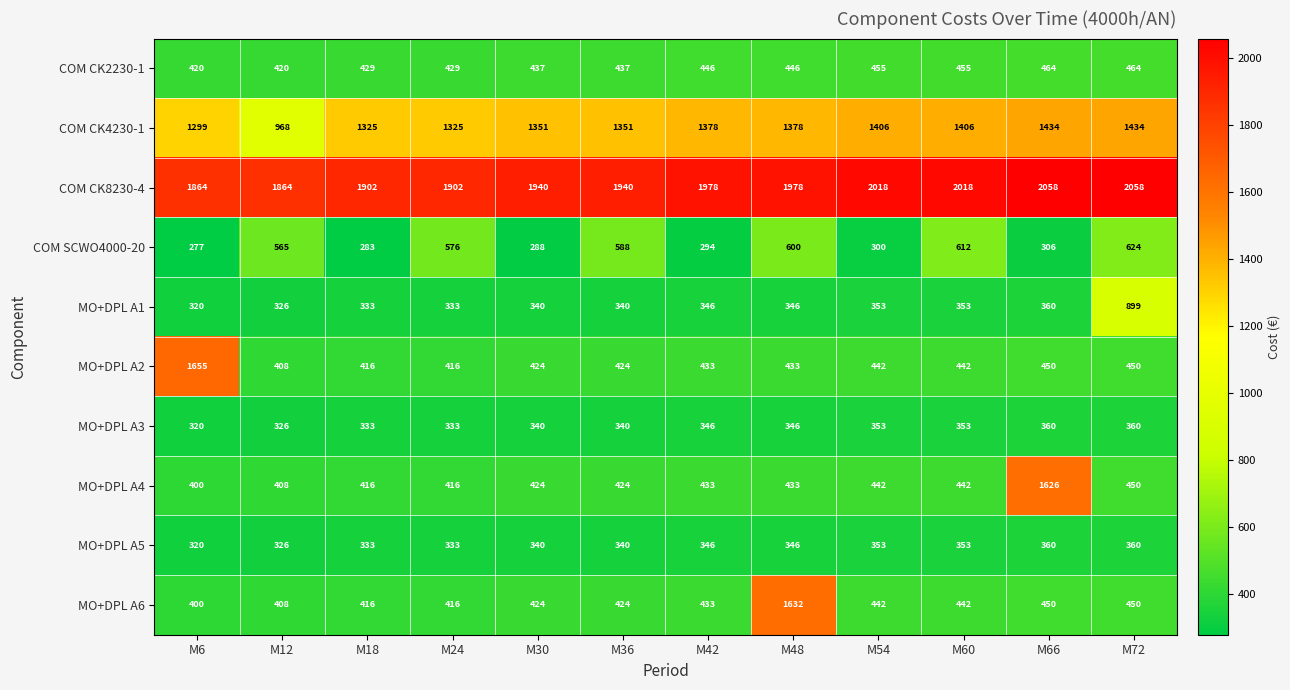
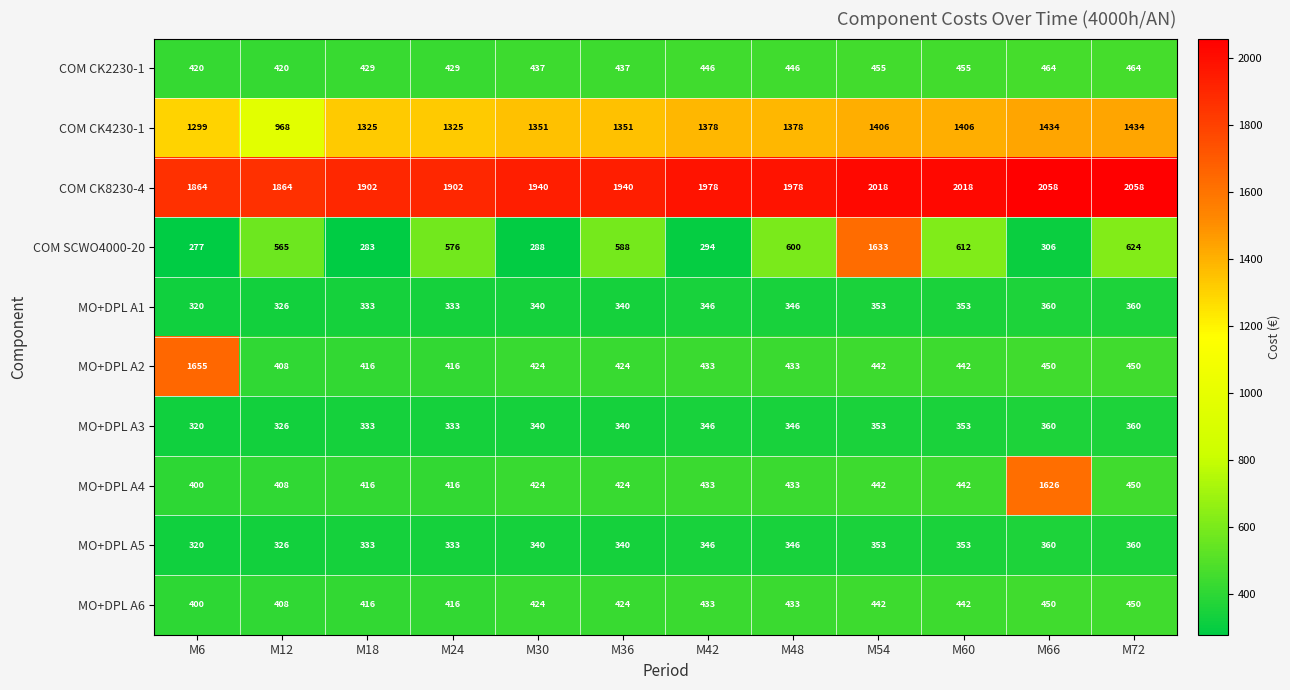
  {
    "COM CK2230-1": {
      "M6": 420,
      "M12": 420,
      "M18": 429,
      "M24": 429,
      "M30": 437,
      "M36": 437,
      "M42": 446,
      "M48": 446,
      "M54": 455,
      "M60": 455,
      "M66": 464,
      "M72": 464
    },
    "COM CK4230-1": {
      "M6": 1299,
      "M12": 968,
      "M18": 1325,
      "M24": 1325,
      "M30": 1351,
      "M36": 1351,
      "M42": 1378,
      "M48": 1378,
      "M54": 1406,
      "M60": 1406,
      "M66": 1434,
      "M72": 1434
    },
    "COM CK8230-4": {
      "M6": 1864,
      "M12": 1864,
      "M18": 1902,
      "M24": 1902,
      "M30": 1940,
      "M36": 1940,
      "M42": 1978,
      "M48": 1978,
      "M54": 2018,
      "M60": 2018,
      "M66": 2058,
      "M72": 2058
    },
    "COM SCWO4000-20": {
      "M6": 277,
      "M12": 565,
      "M18": 283,
      "M24": 576,
      "M30": 288,
      "M36": 588,
      "M42": 294,
      "M48": 600,
-     "M54": 300,
+     "M54": 1633,
      "M60": 612,
      "M66": 306,
      "M72": 624
    },
    "MO+DPL A1": {
      "M6": 320,
      "M12": 326,
      "M18": 333,
      "M24": 333,
      "M30": 340,
      "M36": 340,
      "M42": 346,
      "M48": 346,
      "M54": 353,
      "M60": 353,
      "M66": 360,
-     "M72": 899
+     "M72": 360
    },
    "MO+DPL A2": {
      "M6": 1655,
      "M12": 408,
      "M18": 416,
      "M24": 416,
      "M30": 424,
      "M36": 424,
      "M42": 433,
      "M48": 433,
      "M54": 442,
      "M60": 442,
      "M66": 450,
      "M72": 450
    },
    "MO+DPL A3": {
      "M6": 320,
      "M12": 326,
      "M18": 333,
      "M24": 333,
      "M30": 340,
      "M36": 340,
      "M42": 346,
      "M48": 346,
      "M54": 353,
      "M60": 353,
      "M66": 360,
      "M72": 360
    },
    "MO+DPL A4": {
      "M6": 400,
      "M12": 408,
      "M18": 416,
      "M24": 416,
      "M30": 424,
      "M36": 424,
      "M42": 433,
      "M48": 433,
      "M54": 442,
      "M60": 442,
      "M66": 1626,
      "M72": 450
    },
    "MO+DPL A5": {
      "M6": 320,
      "M12": 326,
      "M18": 333,
      "M24": 333,
      "M30": 340,
      "M36": 340,
      "M42": 346,
      "M48": 346,
      "M54": 353,
      "M60": 353,
      "M66": 360,
      "M72": 360
    },
    "MO+DPL A6": {
      "M6": 400,
      "M12": 408,
      "M18": 416,
      "M24": 416,
      "M30": 424,
      "M36": 424,
      "M42": 433,
-     "M48": 1632,
+     "M48": 433,
      "M54": 442,
      "M60": 442,
      "M66": 450,
      "M72": 450
    }
  }
